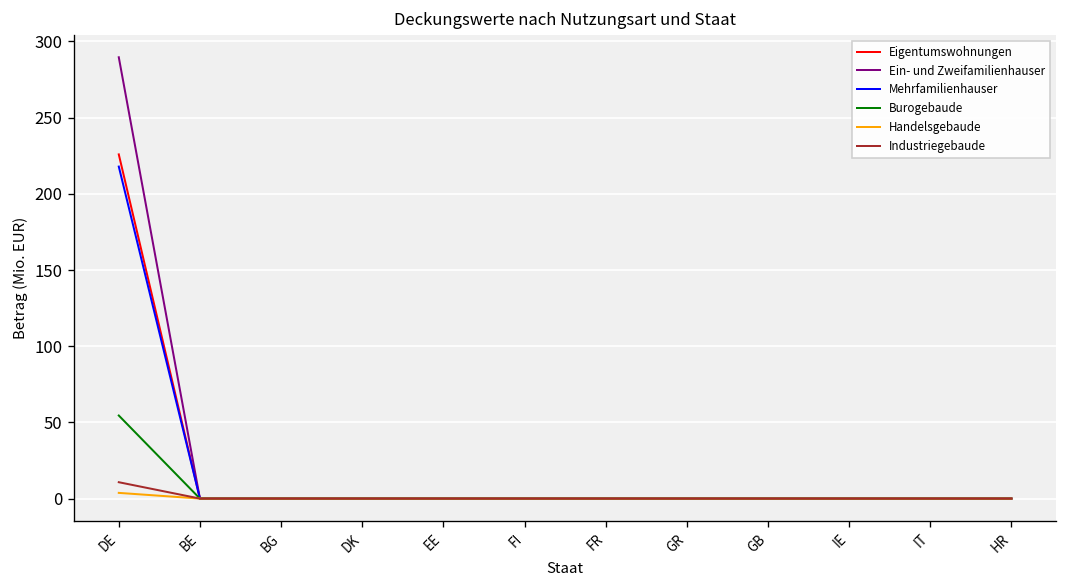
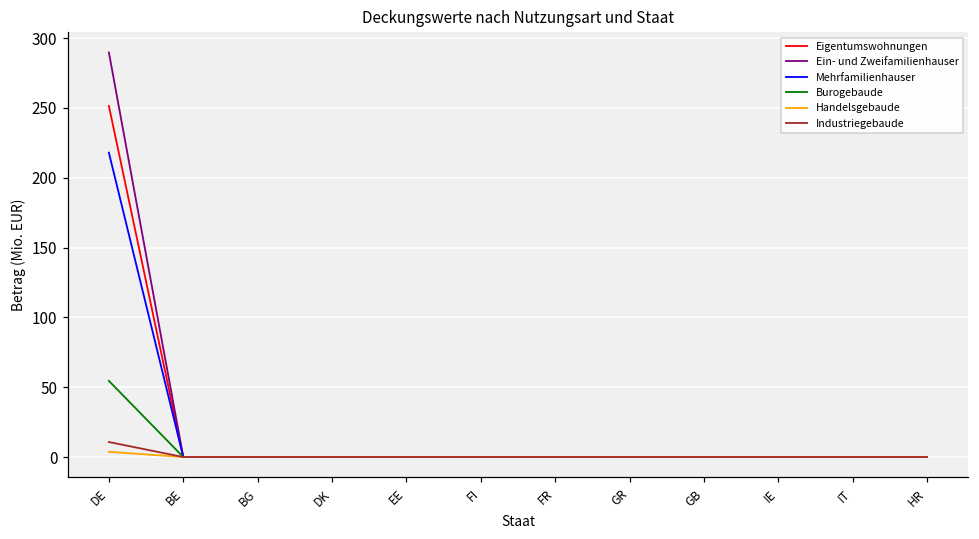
  {
    "Eigentumswohnungen": {
-     "DE": 226
+     "DE": 251
    },
    "Ein- und Zweifamilienhauser": {
      "DE": 290
    },
    "Mehrfamilienhauser": {
      "DE": 218
    },
    "Burogebaude": {
      "DE": 55
    },
    "Handelsgebaude": {
      "DE": 4
    },
    "Industriegebaude": {
      "DE": 11
    }
  }
